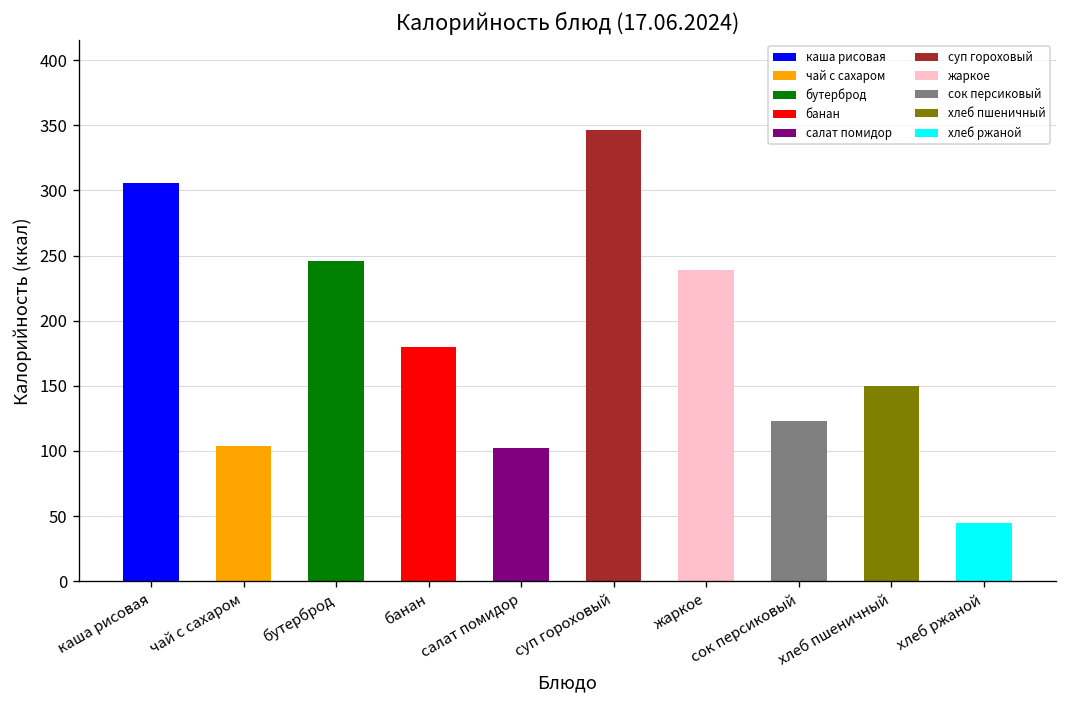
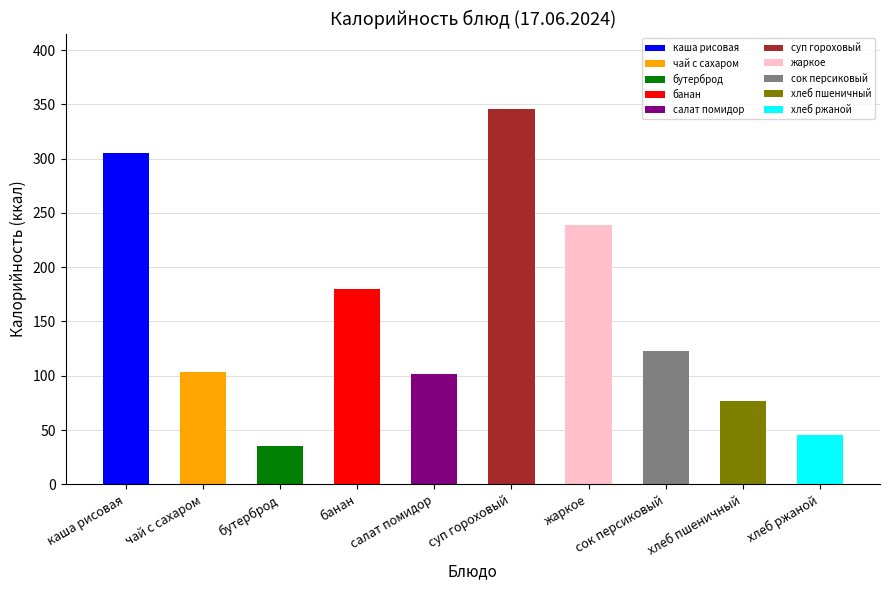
  {
    "каша рисовая": 305,
    "чай с сахаром": 104,
-   "бутерброд": 246,
+   "бутерброд": 35,
    "банан": 180,
    "салат помидор": 102,
    "суп гороховый": 346,
    "жаркое": 239,
    "сок персиковый": 123,
-   "хлеб пшеничный": 150,
+   "хлеб пшеничный": 77,
    "хлеб ржаной": 45
  }
